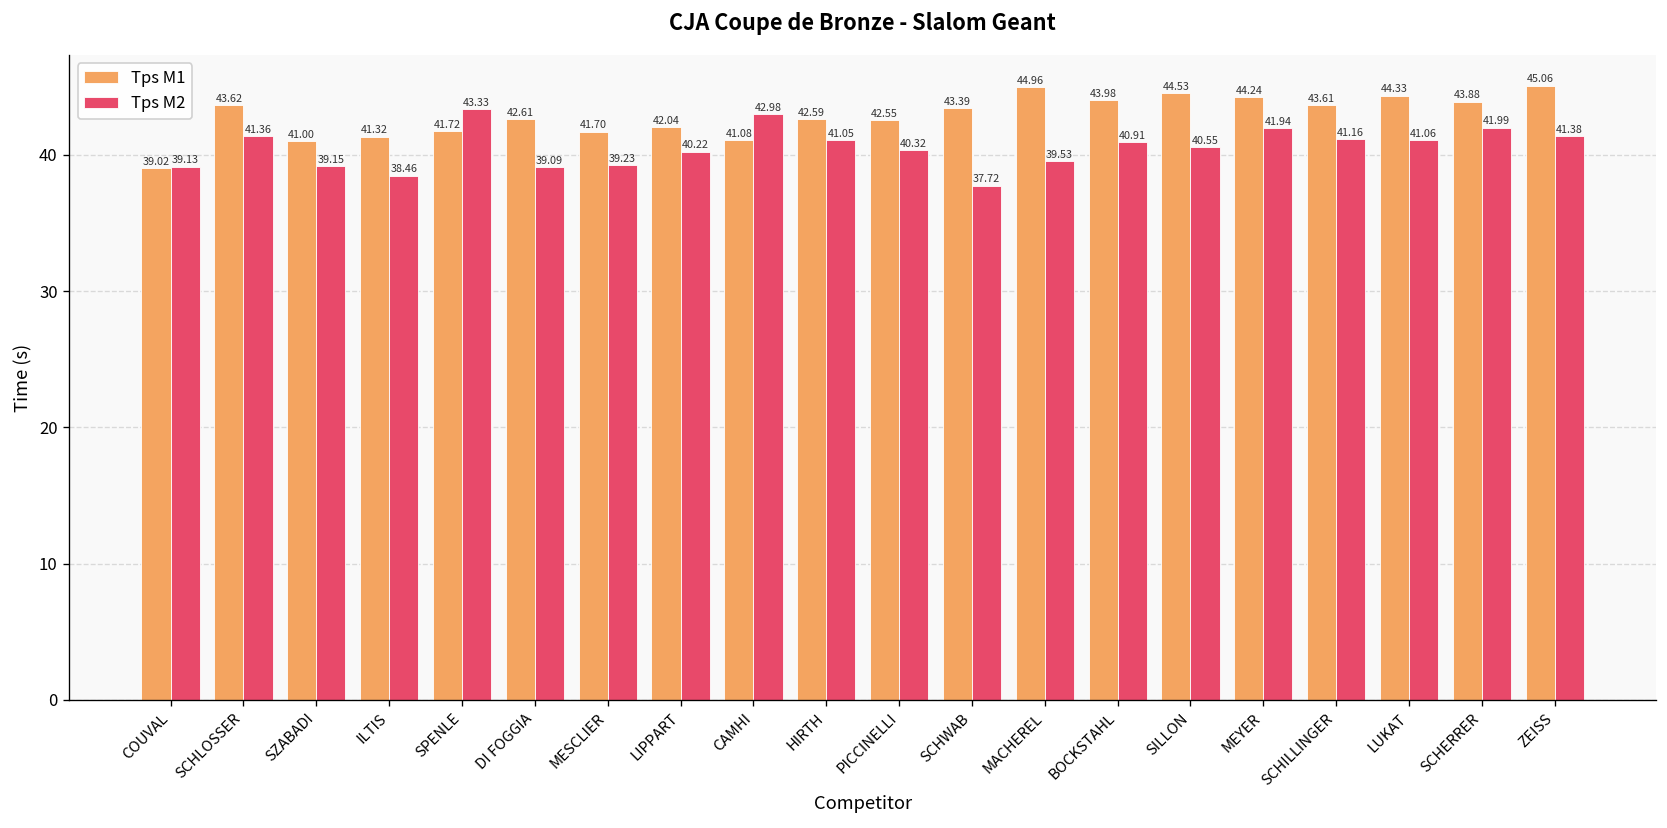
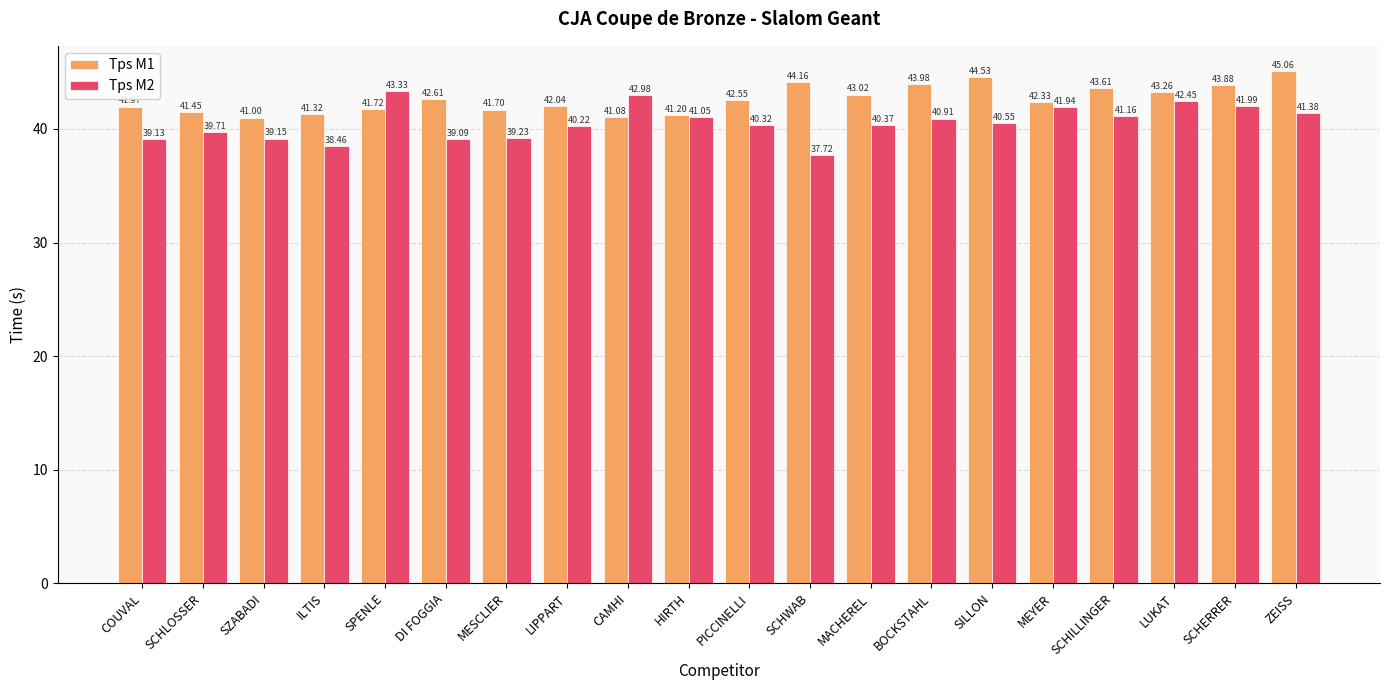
  {
    "Tps M1": {
-     "COUVAL": 39.0,
-     "SCHLOSSER": 43.62,
+     "COUVAL": 42.0,
+     "SCHLOSSER": 41.45,
      "SZABADI": 41.00,
      "ILTIS": 41.32,
      "SPENLE": 41.72,
      "DI FOGGIA": 42.61,
      "MESCLIER": 41.70,
      "LIPPART": 42.04,
      "CAMHI": 41.08,
-     "HIRTH": 42.59,
+     "HIRTH": 41.20,
      "PICCINELLI": 42.55,
-     "SCHWAB": 43.39,
-     "MACHEREL": 44.96,
+     "SCHWAB": 44.16,
+     "MACHEREL": 43.02,
      "BOCKSTAHL": 43.98,
      "SILLON": 44.53,
-     "MEYER": 44.24,
+     "MEYER": 42.33,
      "SCHILLINGER": 43.61,
-     "LUKAT": 44.33,
+     "LUKAT": 43.26,
      "SCHERRER": 43.88,
      "ZEISS": 45.06
    },
    "Tps M2": {
      "COUVAL": 39.13,
-     "SCHLOSSER": 41.36,
+     "SCHLOSSER": 39.71,
      "SZABADI": 39.15,
      "ILTIS": 38.46,
      "SPENLE": 43.33,
      "DI FOGGIA": 39.09,
      "MESCLIER": 39.23,
      "LIPPART": 40.22,
      "CAMHI": 42.98,
      "HIRTH": 41.05,
      "PICCINELLI": 40.32,
      "SCHWAB": 37.72,
-     "MACHEREL": 39.53,
+     "MACHEREL": 40.37,
      "BOCKSTAHL": 40.91,
      "SILLON": 40.55,
      "MEYER": 41.94,
      "SCHILLINGER": 41.16,
-     "LUKAT": 41.06,
+     "LUKAT": 42.45,
      "SCHERRER": 41.99,
      "ZEISS": 41.38
    }
  }
